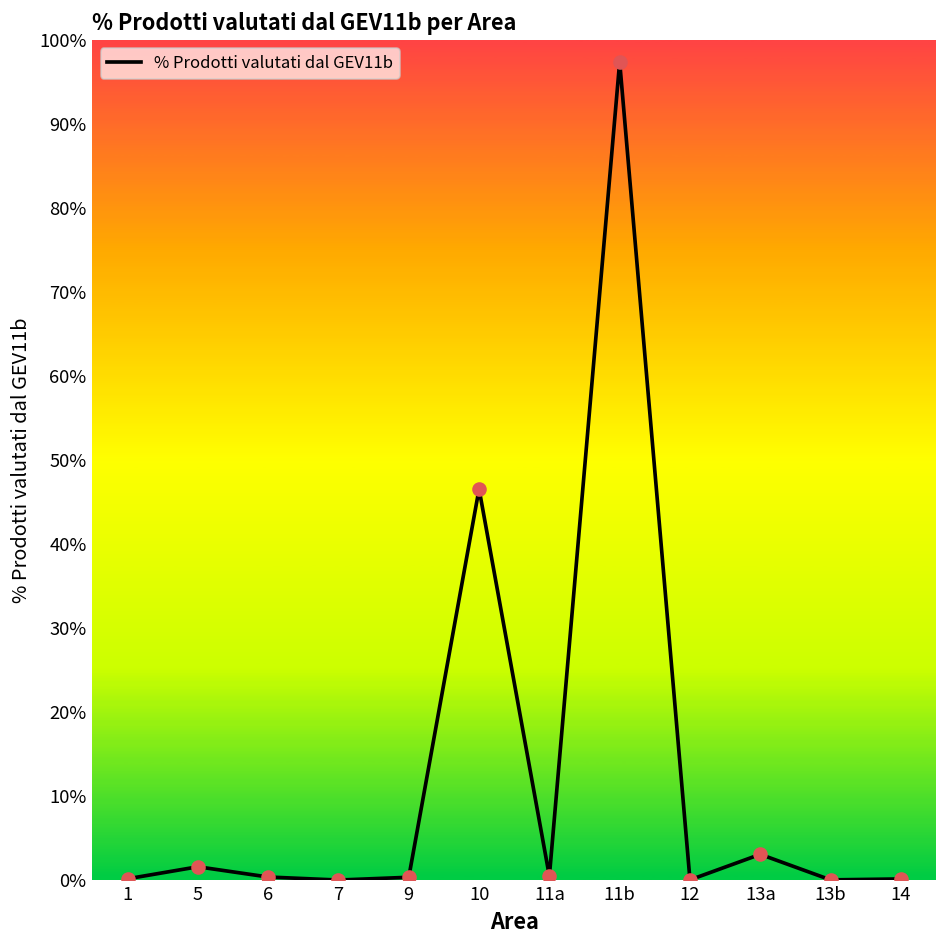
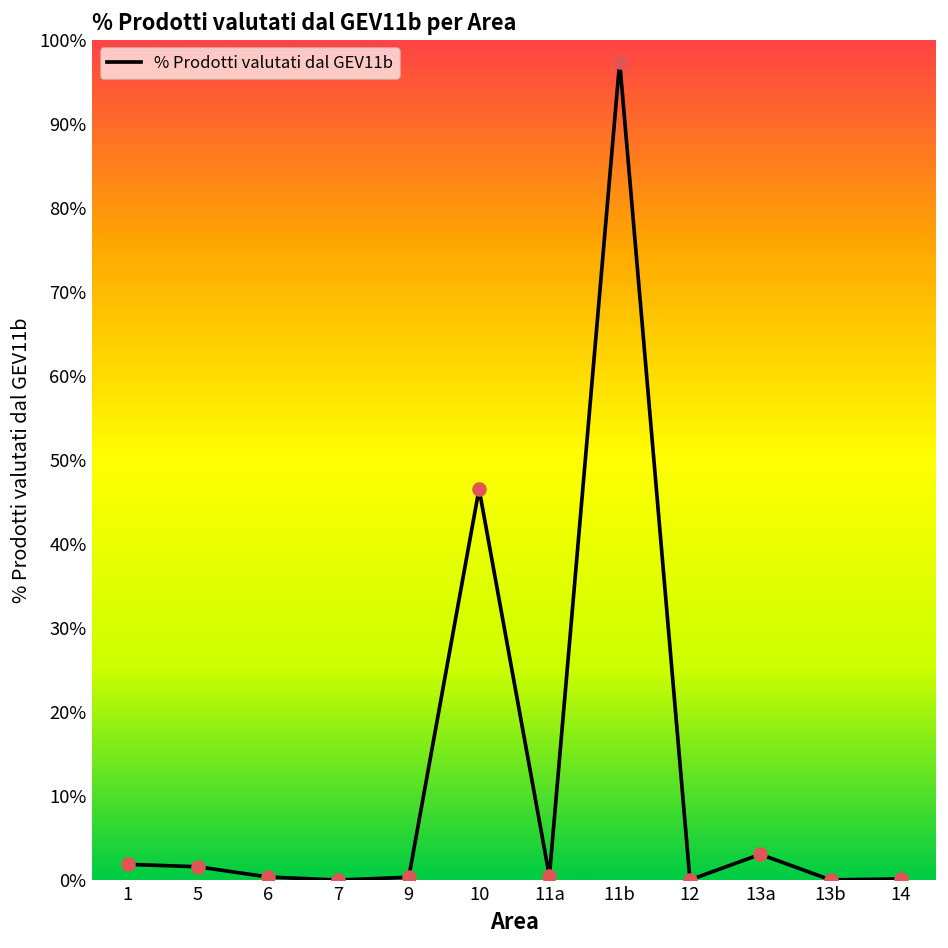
  {
-   "1": "0%",
+   "1": "2%",
    "5": "2%",
    "6": "0%",
    "7": "0%",
    "9": "0%",
    "10": "47%",
    "11a": "0%",
    "11b": "97%",
    "12": "0%",
    "13a": "3%",
    "13b": "0%",
    "14": "0%"
  }
